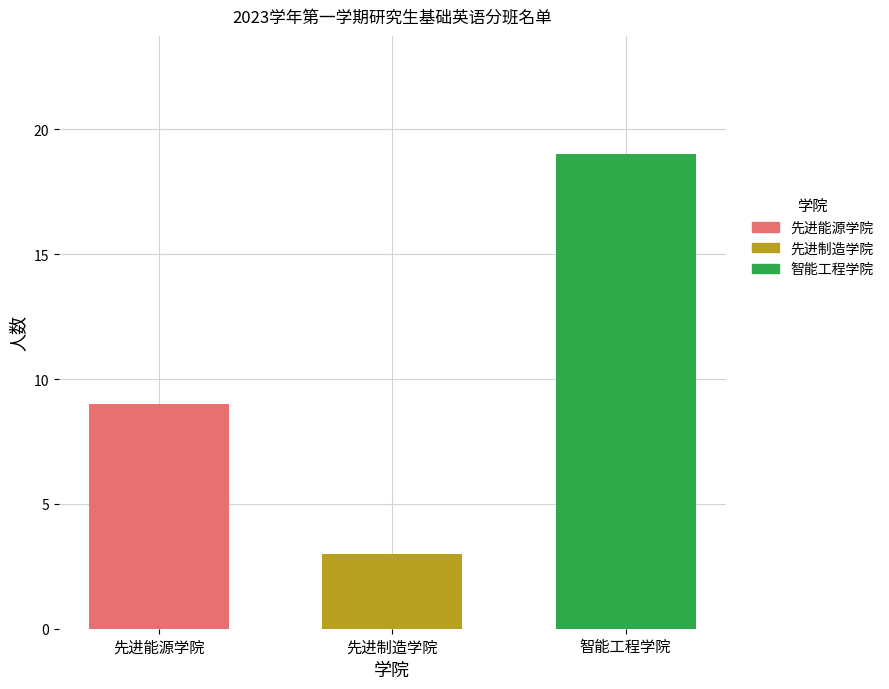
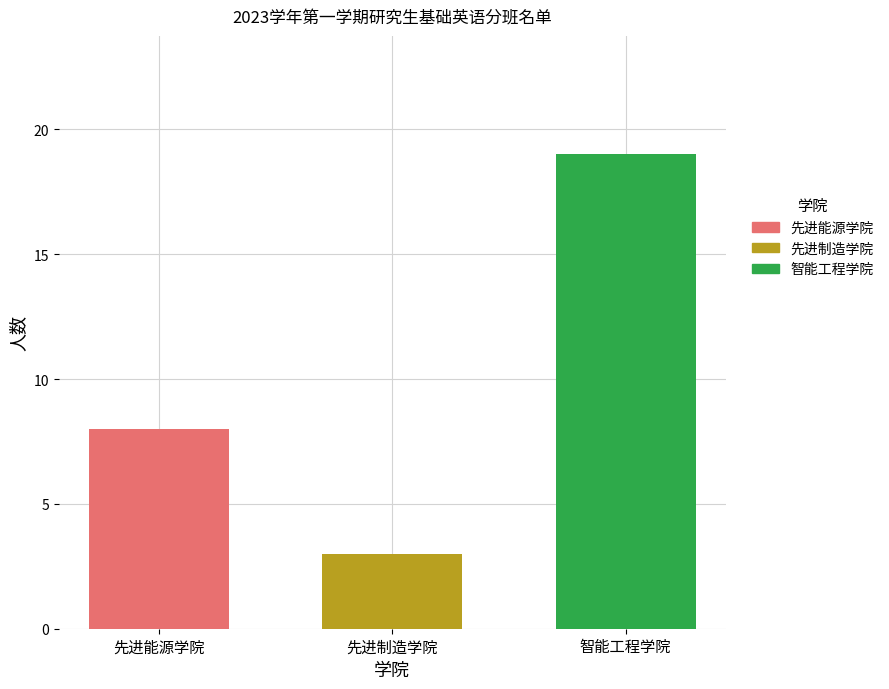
  {
-   "先进能源学院": 9,
+   "先进能源学院": 8,
    "先进制造学院": 3,
    "智能工程学院": 19
  }
